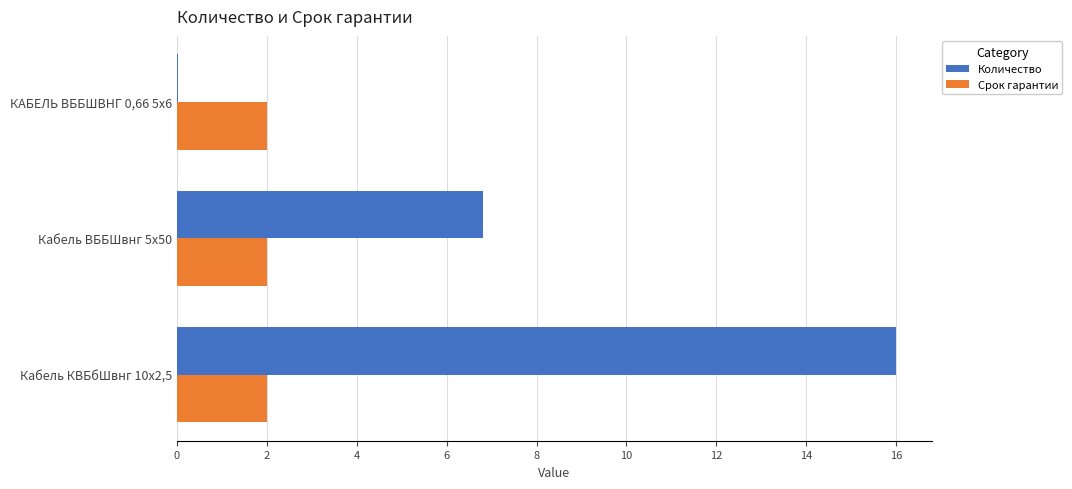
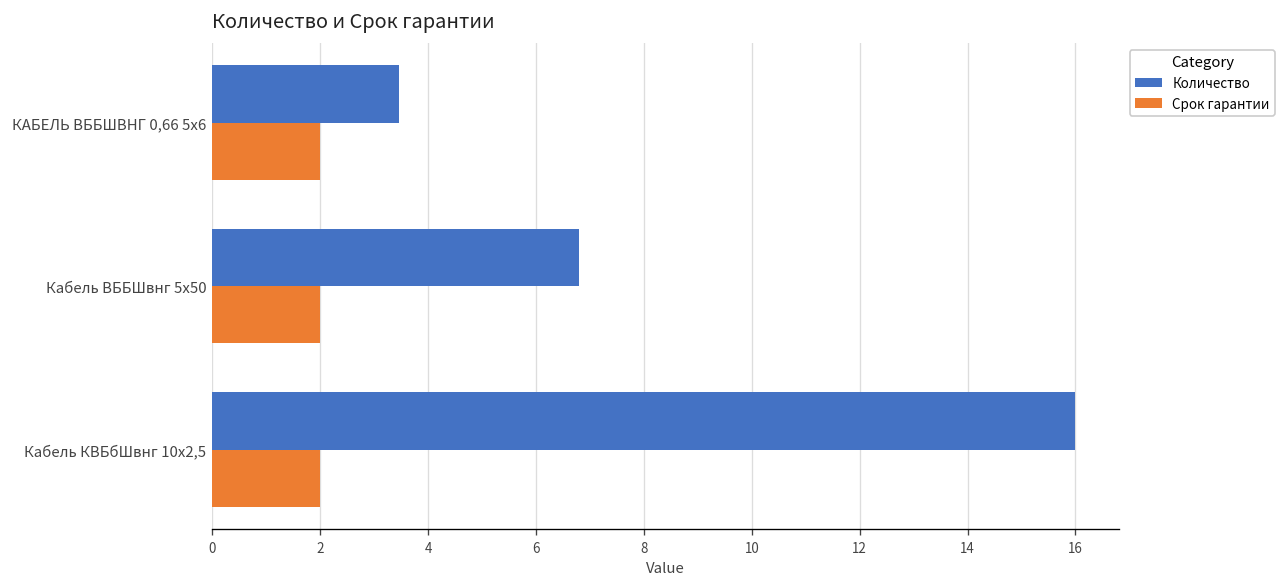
  {
    "Количество": {
-     "КАБЕЛЬ ВББШВНГ 0,66 5х6": 0.0,
+     "КАБЕЛЬ ВББШВНГ 0,66 5х6": 3.5,
      "Кабель ВББШвнг 5х50": 6.8,
      "Кабель КВБбШвнг 10х2,5": 16.0
    },
    "Срок гарантии": {
      "КАБЕЛЬ ВББШВНГ 0,66 5х6": 2.0,
      "Кабель ВББШвнг 5х50": 2.0,
      "Кабель КВБбШвнг 10х2,5": 2.0
    }
  }
